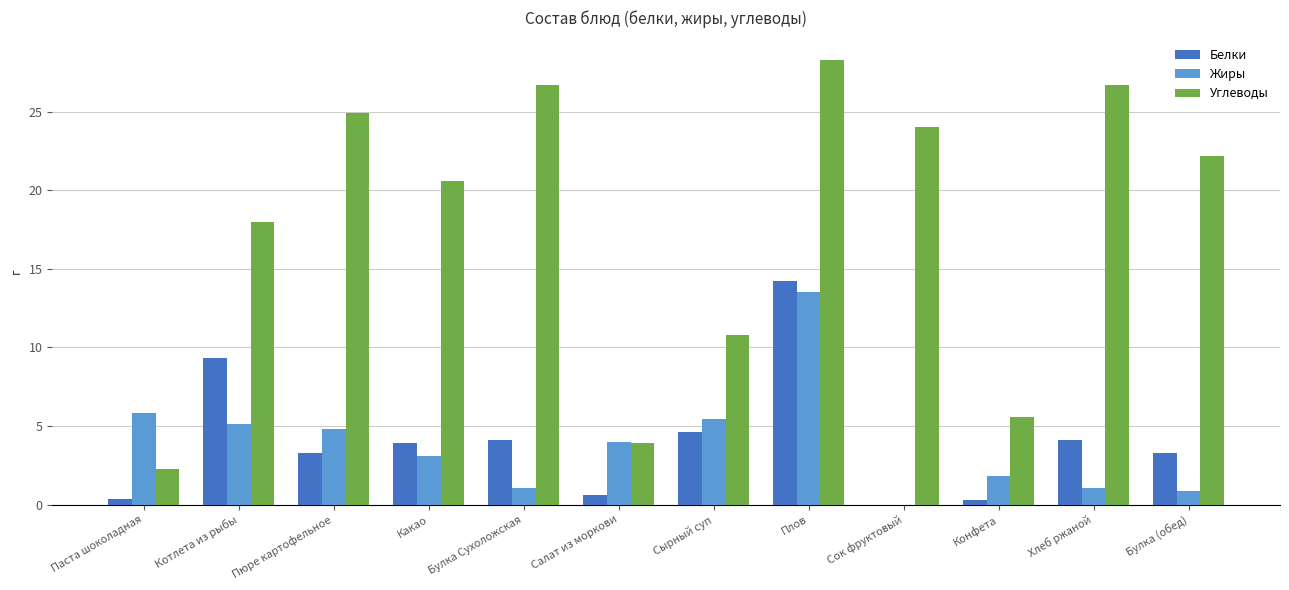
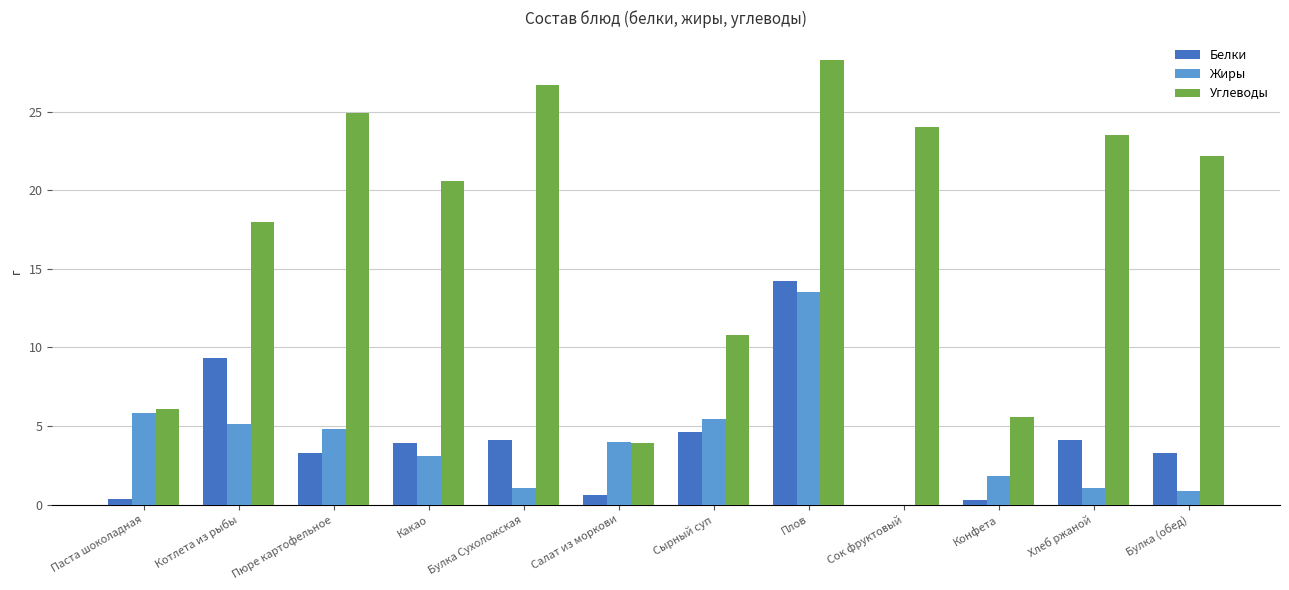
  {
    "Углеводы": {
-     "Паста шоколадная": 2.3,
+     "Паста шоколадная": 6.1,
      "Котлета из рыбы": 18.0,
      "Пюре картофельное": 24.9,
      "Какао": 20.6,
      "Булка Сухоложская": 26.7,
      "Салат из моркови": 3.9,
      "Сырный суп": 10.8,
      "Плов": 28.3,
      "Сок фруктовый": 24.0,
      "Конфета": 5.6,
-     "Хлеб ржаной": 26.7,
+     "Хлеб ржаной": 23.5,
      "Булка (обед)": 22.2
    }
  }
